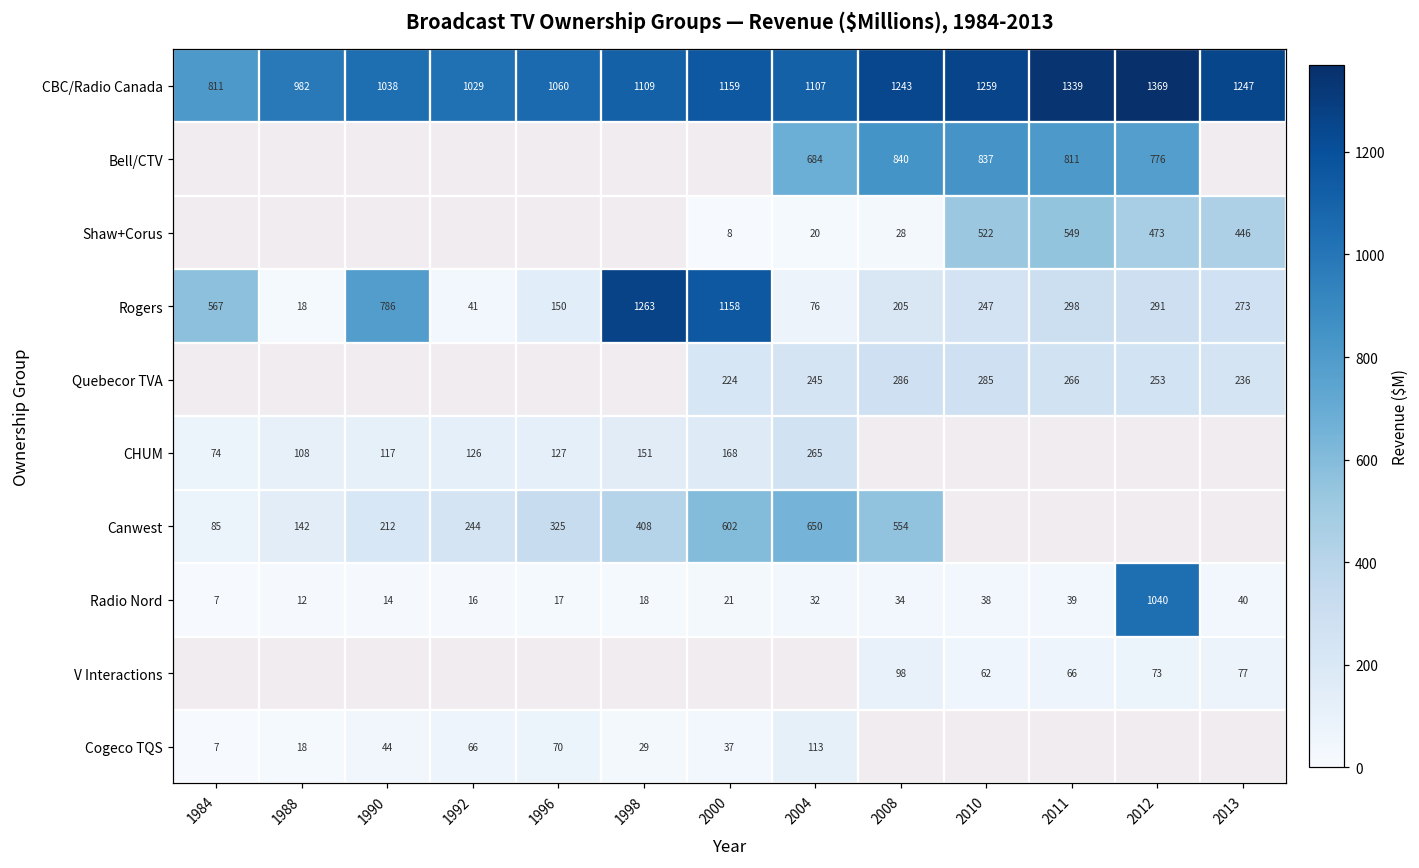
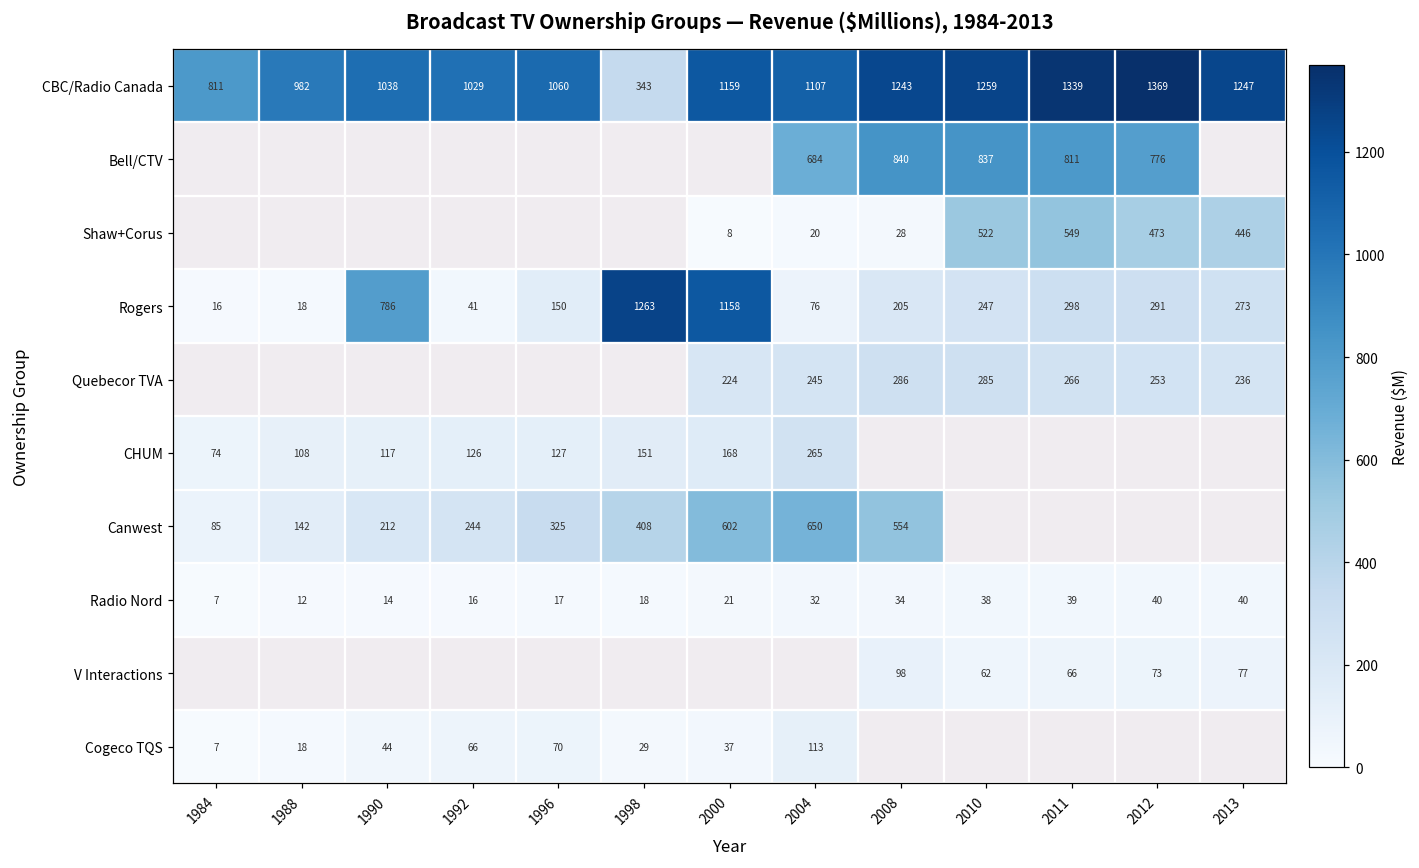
  {
    "CBC/Radio Canada": {
      "1984": 811,
      "1988": 982,
      "1990": 1038,
      "1992": 1029,
      "1996": 1060,
-     "1998": 1109,
+     "1998": 343,
      "2000": 1159,
      "2004": 1107,
      "2008": 1243,
      "2010": 1259,
      "2011": 1339,
      "2012": 1369,
      "2013": 1247
    },
    "Bell/CTV": {
      "2004": 684,
      "2008": 840,
      "2010": 837,
      "2011": 811,
      "2012": 776
    },
    "Shaw+Corus": {
      "2000": 8,
      "2004": 20,
      "2008": 28,
      "2010": 522,
      "2011": 549,
      "2012": 473,
      "2013": 446
    },
    "Rogers": {
-     "1984": 567,
+     "1984": 16,
      "1988": 18,
      "1990": 786,
      "1992": 41,
      "1996": 150,
      "1998": 1263,
      "2000": 1158,
      "2004": 76,
      "2008": 205,
      "2010": 247,
      "2011": 298,
      "2012": 291,
      "2013": 273
    },
    "Quebecor TVA": {
      "2000": 224,
      "2004": 245,
      "2008": 286,
      "2010": 285,
      "2011": 266,
      "2012": 253,
      "2013": 236
    },
    "CHUM": {
      "1984": 74,
      "1988": 108,
      "1990": 117,
      "1992": 126,
      "1996": 127,
      "1998": 151,
      "2000": 168,
      "2004": 265
    },
    "Canwest": {
      "1984": 85,
      "1988": 142,
      "1990": 212,
      "1992": 244,
      "1996": 325,
      "1998": 408,
      "2000": 602,
      "2004": 650,
      "2008": 554
    },
    "Radio Nord": {
      "1984": 7,
      "1988": 12,
      "1990": 14,
      "1992": 16,
      "1996": 17,
      "1998": 18,
      "2000": 21,
      "2004": 32,
      "2008": 34,
      "2010": 38,
      "2011": 39,
-     "2012": 1040,
+     "2012": 40,
      "2013": 40
    },
    "V Interactions": {
      "2008": 98,
      "2010": 62,
      "2011": 66,
      "2012": 73,
      "2013": 77
    },
    "Cogeco TQS": {
      "1984": 7,
      "1988": 18,
      "1990": 44,
      "1992": 66,
      "1996": 70,
      "1998": 29,
      "2000": 37,
      "2004": 113
    }
  }
